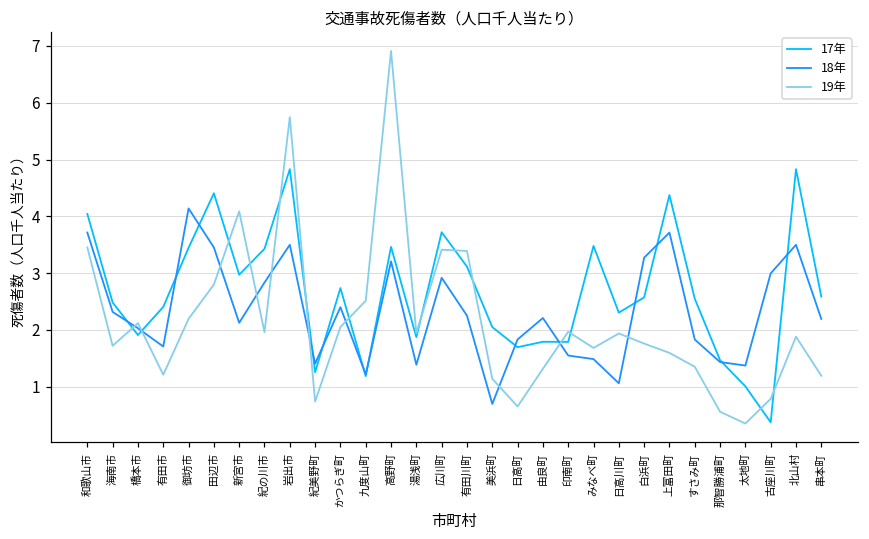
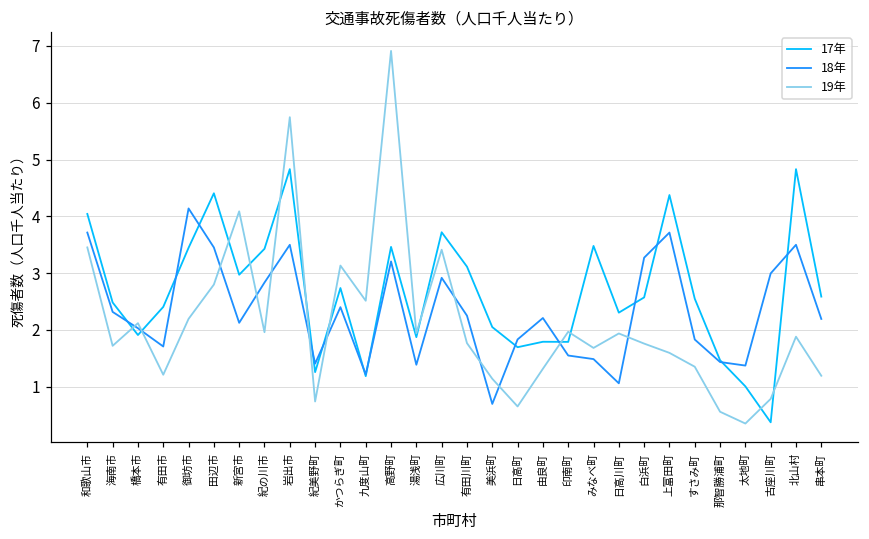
  {
    "19年": {
      "和歌山市": 3.5,
      "海南市": 1.7,
      "橋本市": 2.1,
      "有田市": 1.2,
      "御坊市": 2.2,
      "田辺市": 2.8,
      "新宮市": 4.1,
      "紀の川市": 2.0,
      "岩出市": 5.7,
      "紀美野町": 0.7,
-     "かつらぎ町": 2.1,
+     "かつらぎ町": 3.1,
      "九度山町": 2.5,
      "高野町": 6.9,
      "湯浅町": 1.9,
      "広川町": 3.4,
-     "有田川町": 3.4,
+     "有田川町": 1.8,
      "美浜町": 1.1,
      "日高町": 0.7,
      "由良町": 1.3,
      "印南町": 2.0,
      "みなべ町": 1.7,
      "日高川町": 1.9,
      "白浜町": 1.8,
      "上富田町": 1.6,
      "すさみ町": 1.4,
      "那智勝浦町": 0.6,
      "太地町": 0.4,
      "古座川町": 0.8,
      "北山村": 1.9,
      "串本町": 1.2
    }
  }
